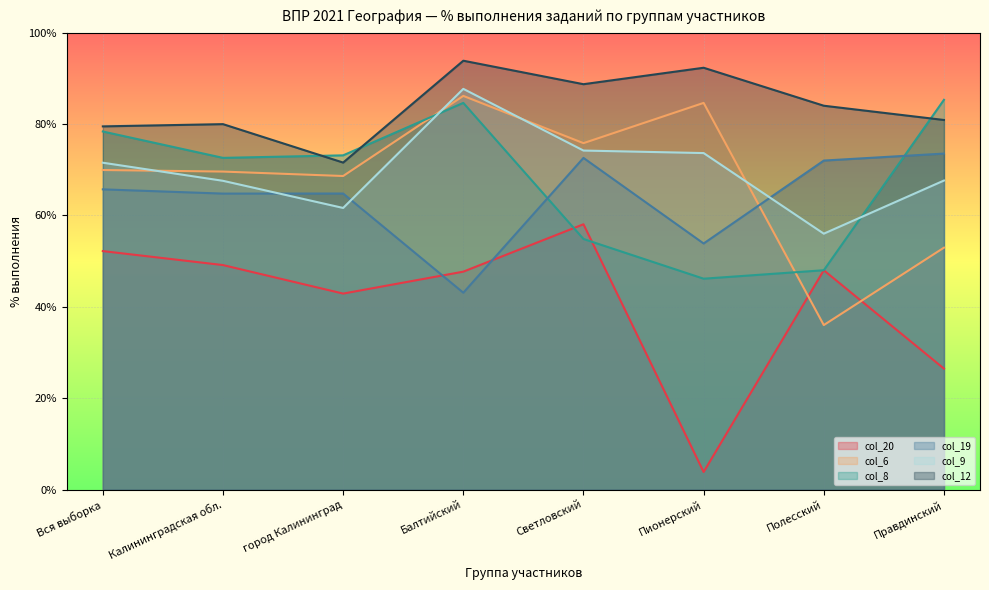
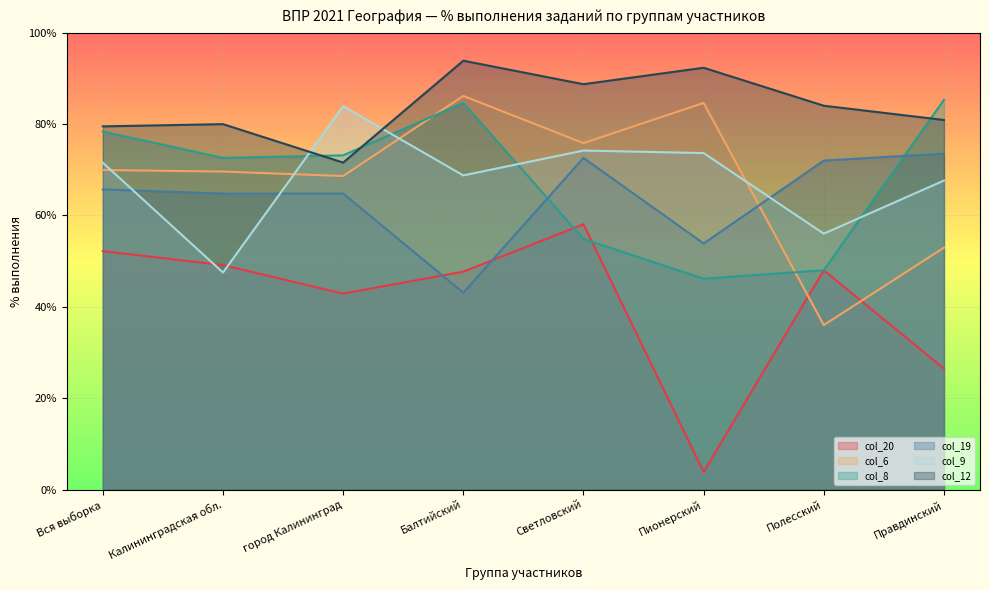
  {
    "col_9": {
      "Вся выборка": "72%",
-     "Калининградская обл.": "68%",
-     "город Калининград": "62%",
-     "Балтийский": "88%",
+     "Калининградская обл.": "48%",
+     "город Калининград": "84%",
+     "Балтийский": "69%",
      "Светловский": "74%",
      "Пионерский": "74%",
      "Полесский": "56%",
      "Правдинский": "68%"
    }
  }
